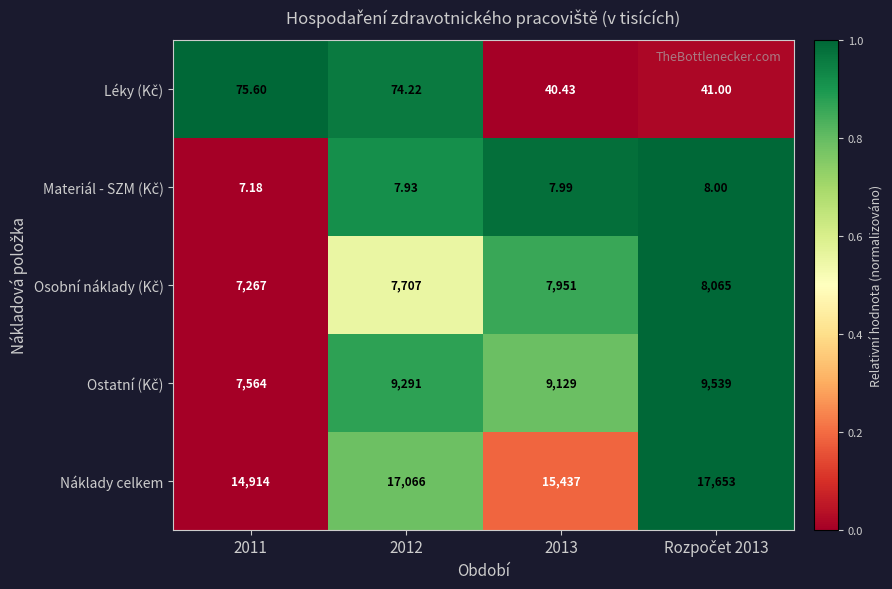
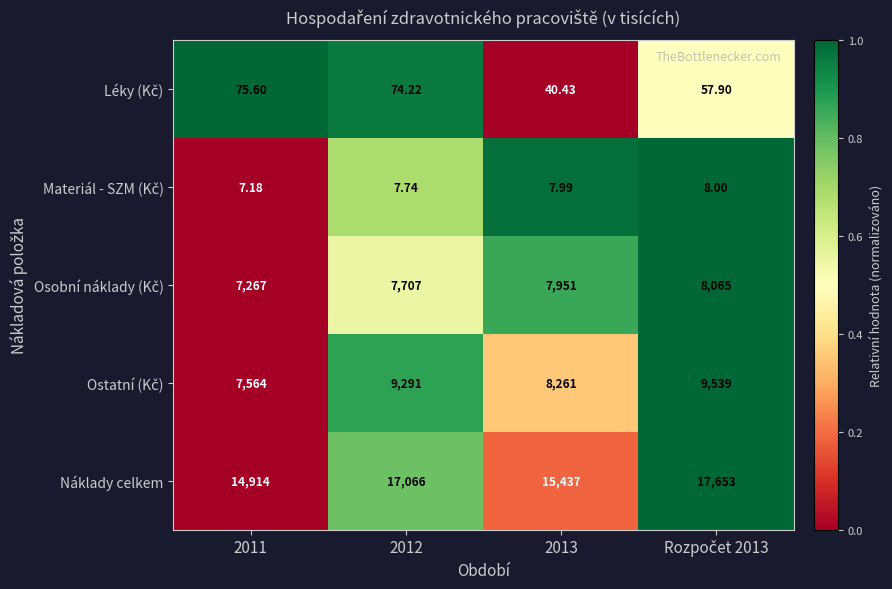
  {
    "Léky (Kč)": {
      "2011": "75.60",
      "2012": "74.22",
      "2013": "40.43",
-     "Rozpočet 2013": "41.00"
+     "Rozpočet 2013": "57.90"
    },
    "Materiál - SZM (Kč)": {
      "2011": "7.18",
-     "2012": "7.93",
+     "2012": "7.74",
      "2013": "7.99",
      "Rozpočet 2013": "8.00"
    },
    "Osobní náklady (Kč)": {
      "2011": "7,267",
      "2012": "7,707",
      "2013": "7,951",
      "Rozpočet 2013": "8,065"
    },
    "Ostatní (Kč)": {
      "2011": "7,564",
      "2012": "9,291",
-     "2013": "9,129",
+     "2013": "8,261",
      "Rozpočet 2013": "9,539"
    },
    "Náklady celkem": {
      "2011": "14,914",
      "2012": "17,066",
      "2013": "15,437",
      "Rozpočet 2013": "17,653"
    }
  }
